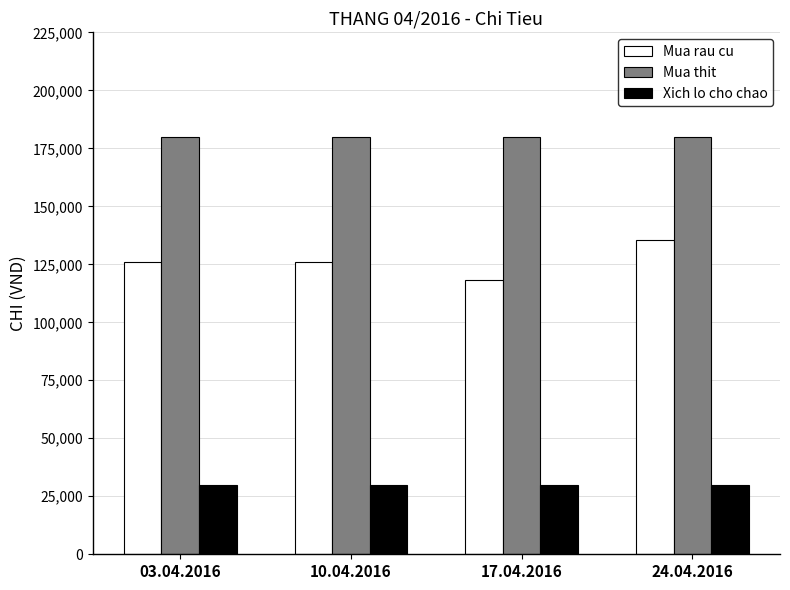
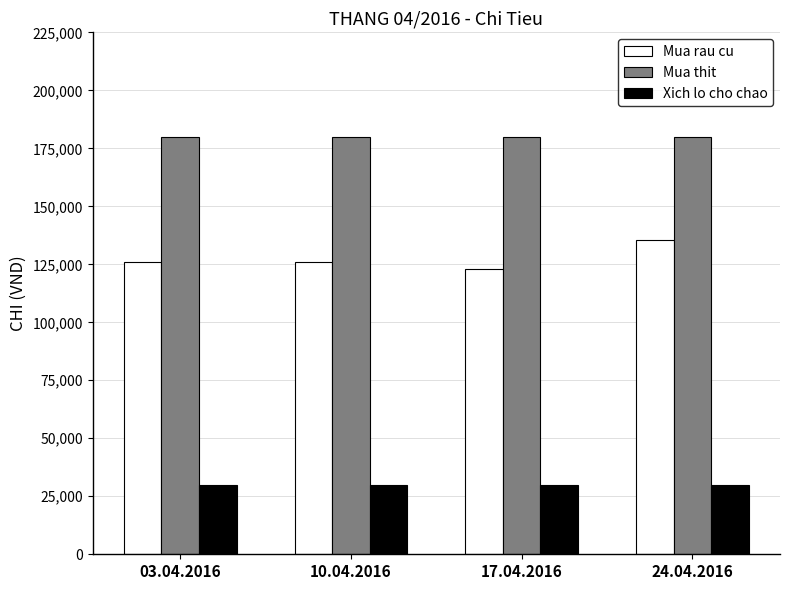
  {
    "Mua rau cu": {
      "03.04.2016": "126,000",
      "10.04.2016": "126,000",
-     "17.04.2016": "118,000",
+     "17.04.2016": "123,000",
      "24.04.2016": "135,000"
    },
    "Mua thit": {
      "03.04.2016": "180,000",
      "10.04.2016": "180,000",
      "17.04.2016": "180,000",
      "24.04.2016": "180,000"
    },
    "Xich lo cho chao": {
      "03.04.2016": "30,000",
      "10.04.2016": "30,000",
      "17.04.2016": "30,000",
      "24.04.2016": "30,000"
    }
  }
